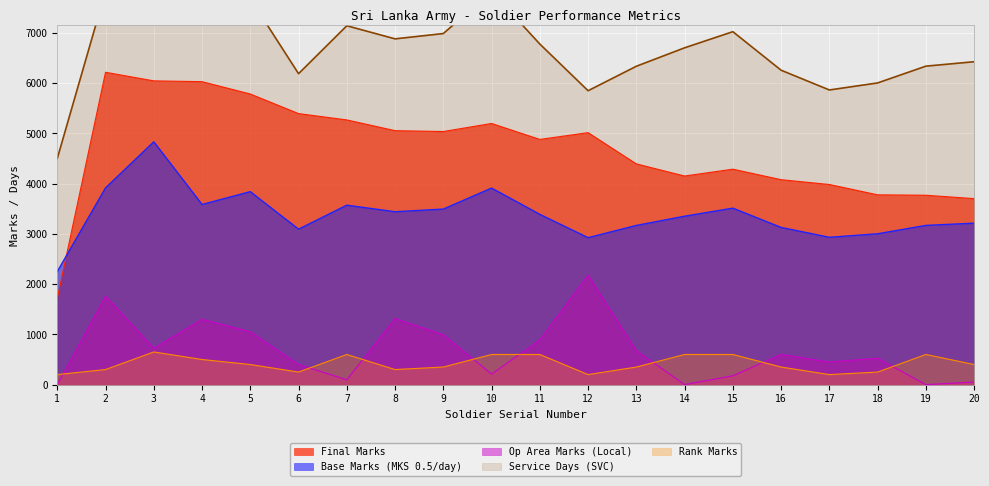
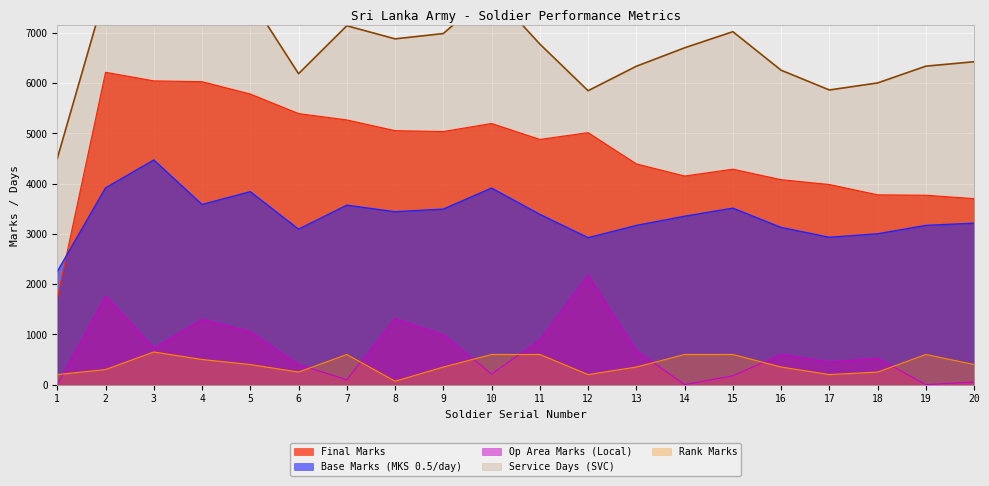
  {
    "Final Marks": {
      "1": 1700,
      "2": 6200,
      "3": 6000,
      "4": 6000,
      "5": 5800,
      "6": 5400,
      "7": 5300,
      "8": 5100,
      "9": 5000,
      "10": 5200,
      "11": 4900,
      "12": 5000,
      "13": 4400,
      "14": 4200,
      "15": 4300,
      "16": 4100,
      "17": 4000,
      "18": 3800,
      "19": 3800,
      "20": 3700
    },
    "Base Marks (MKS 0.5/day)": {
      "1": 2300,
      "2": 3900,
-     "3": 4800,
+     "3": 4500,
      "4": 3600,
      "5": 3800,
      "6": 3100,
      "7": 3600,
      "8": 3400,
      "9": 3500,
      "10": 3900,
      "11": 3400,
      "12": 2900,
      "13": 3200,
      "14": 3400,
      "15": 3500,
      "16": 3100,
      "17": 2900,
      "18": 3000,
      "19": 3200,
      "20": 3200
    },
    "Op Area Marks (Local)": {
      "1": 0,
      "2": 1800,
      "3": 700,
      "4": 1300,
      "5": 1100,
      "6": 400,
      "7": 100,
      "8": 1300,
      "9": 1000,
      "10": 200,
      "11": 900,
      "12": 2200,
      "13": 700,
      "14": 0,
      "15": 200,
      "16": 600,
      "17": 500,
      "18": 500,
      "19": 0,
      "20": 100
    },
    "Service Days (SVC)": {
      "1": 4500,
      "4": 7200,
      "6": 6200,
      "7": 7100,
      "8": 6900,
      "9": 7000,
      "11": 6800,
      "12": 5800,
      "13": 6300,
      "14": 6700,
      "15": 7000,
      "16": 6300,
      "17": 5900,
      "18": 6000,
      "19": 6300,
      "20": 6400
    },
    "Rank Marks": {
      "1": 200,
      "2": 300,
      "3": 700,
      "4": 500,
      "5": 400,
      "6": 300,
      "7": 600,
-     "8": 300,
+     "8": 100,
      "9": 400,
      "10": 600,
      "11": 600,
      "12": 200,
      "13": 400,
      "14": 600,
      "15": 600,
      "16": 400,
      "17": 200,
      "18": 300,
      "19": 600,
      "20": 400
    }
  }
